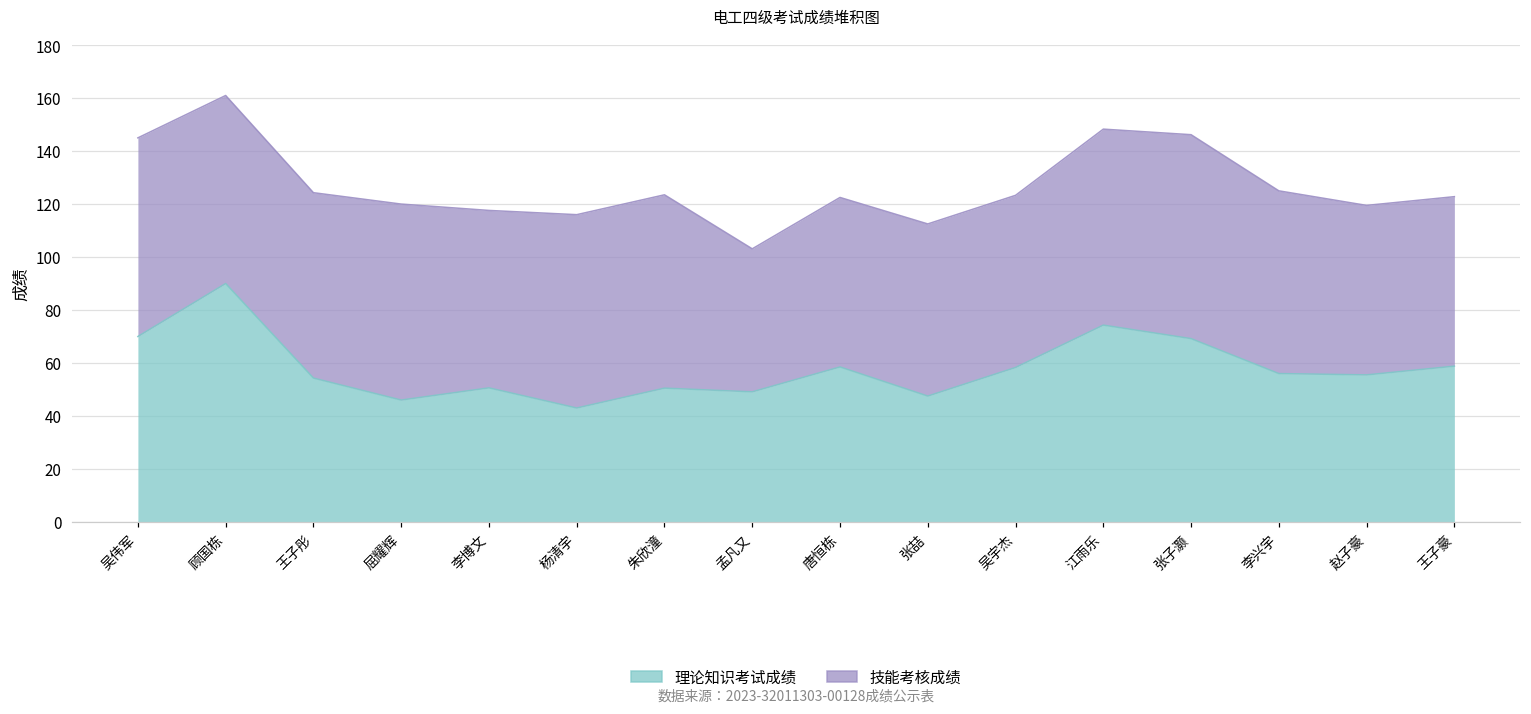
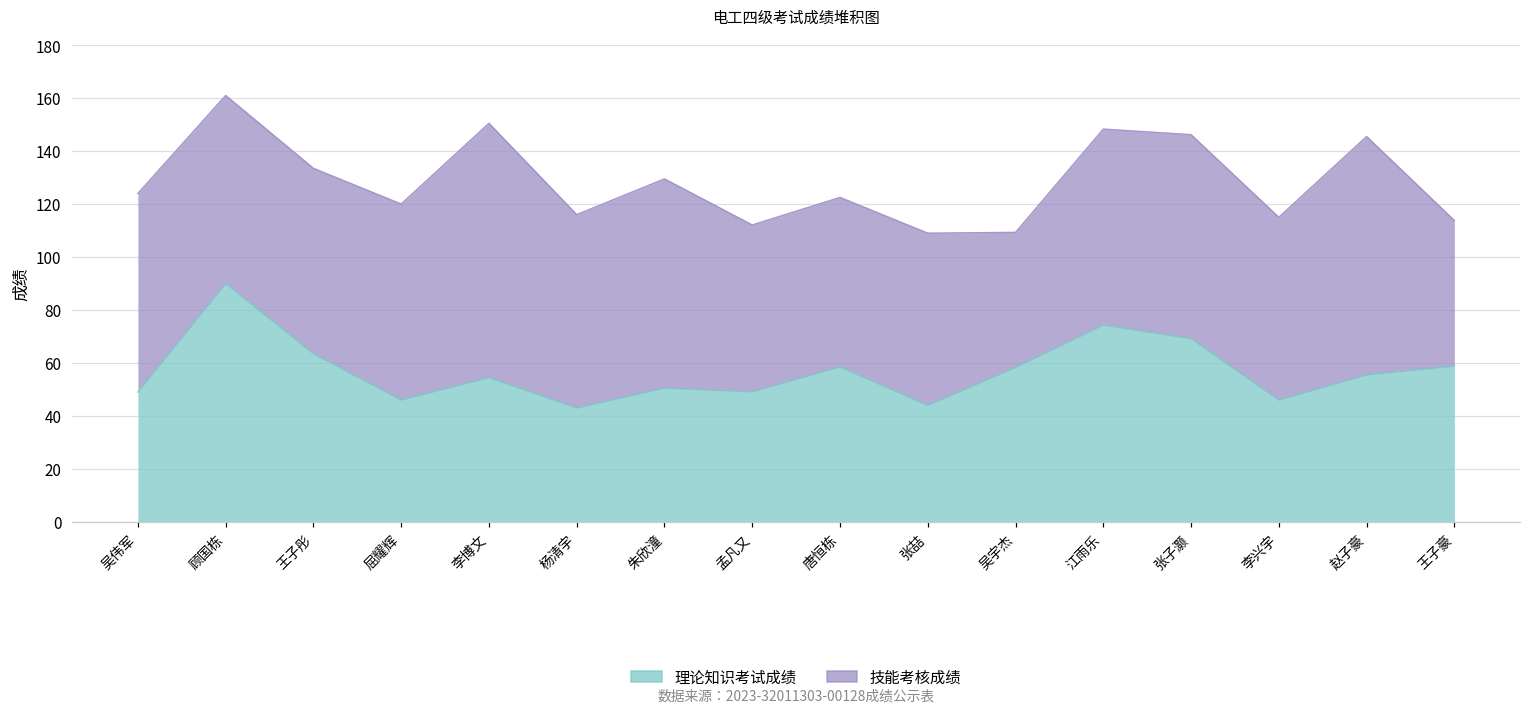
  {
    "理论知识考试成绩": {
-     "吴伟军": 70,
+     "吴伟军": 49,
      "顾国栋": 90,
-     "王子彤": 54,
+     "王子彤": 64,
      "屈耀辉": 46,
-     "李博文": 51,
+     "李博文": 55,
      "杨清宇": 43,
      "朱欣潼": 51,
      "孟凡又": 49,
      "唐恒栋": 59,
-     "张喆": 48,
+     "张喆": 44,
      "吴宇杰": 58,
      "江雨乐": 74,
      "张子灏": 69,
-     "李兴宇": 56,
+     "李兴宇": 46,
      "赵子豪": 56,
      "王子豪": 59
    },
    "技能考核成绩": {
      "吴伟军": 75,
      "顾国栋": 71,
      "王子彤": 70,
      "屈耀辉": 74,
-     "李博文": 67,
+     "李博文": 96,
      "杨清宇": 73,
-     "朱欣潼": 73,
-     "孟凡又": 54,
+     "朱欣潼": 79,
+     "孟凡又": 63,
      "唐恒栋": 64,
      "张喆": 65,
-     "吴宇杰": 65,
+     "吴宇杰": 51,
      "江雨乐": 74,
      "张子灏": 77,
      "李兴宇": 69,
-     "赵子豪": 64,
-     "王子豪": 64
+     "赵子豪": 90,
+     "王子豪": 55
    }
  }
